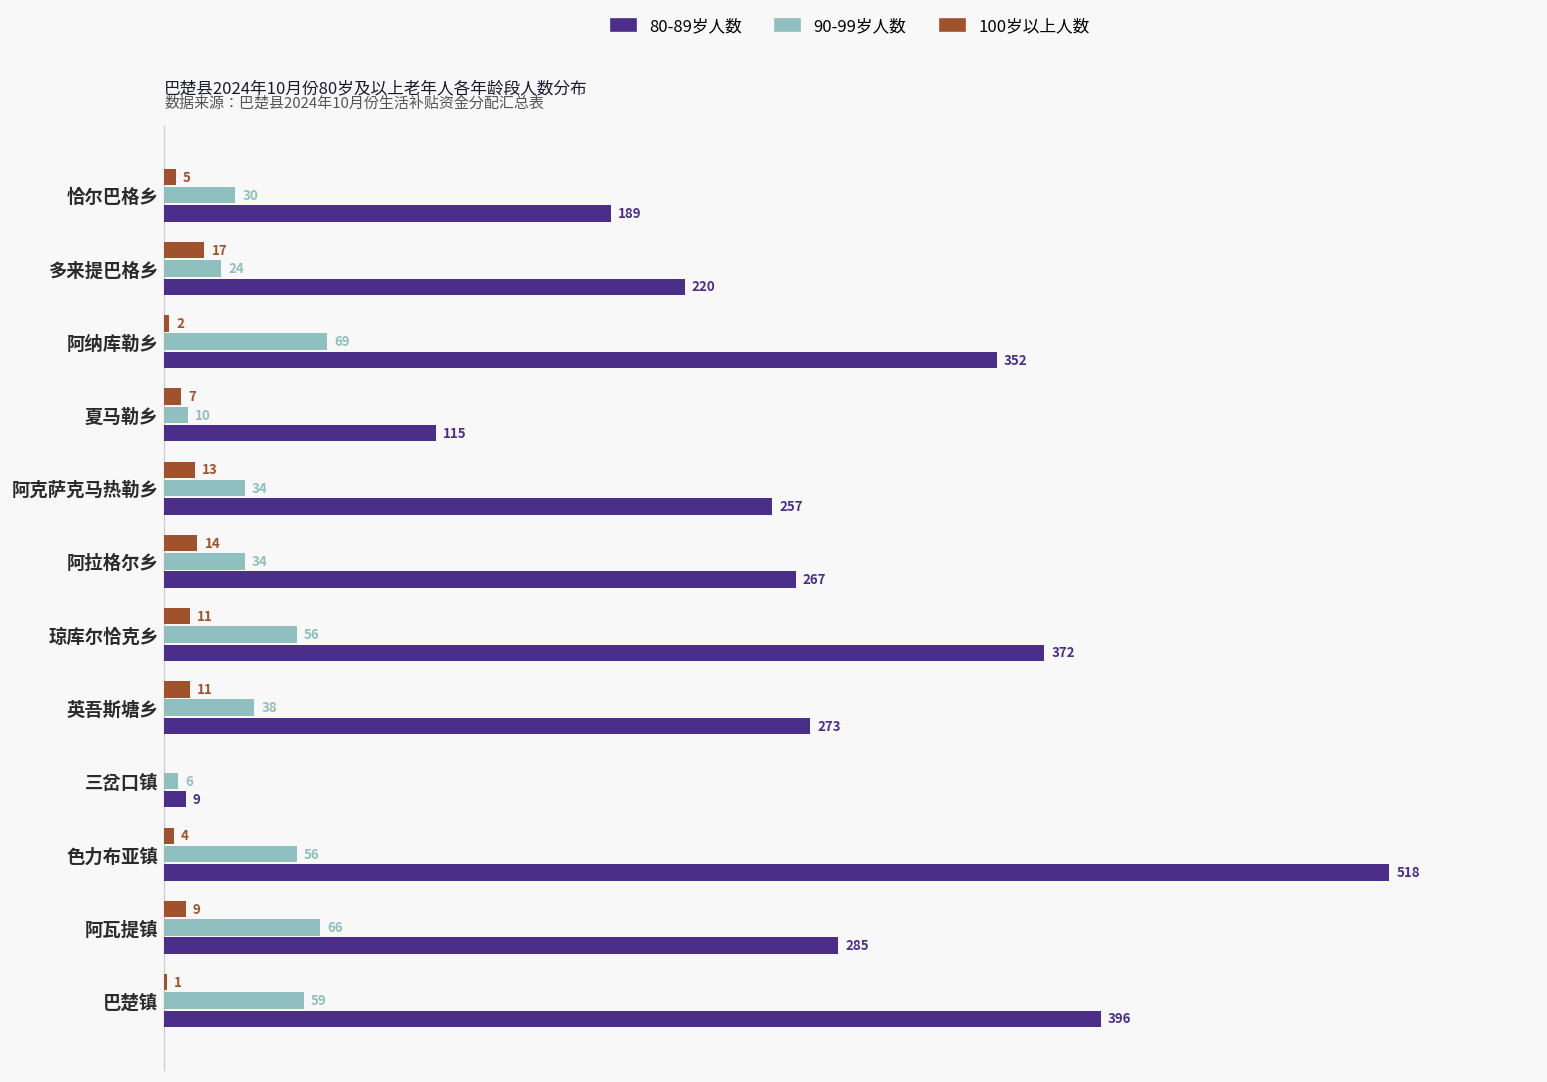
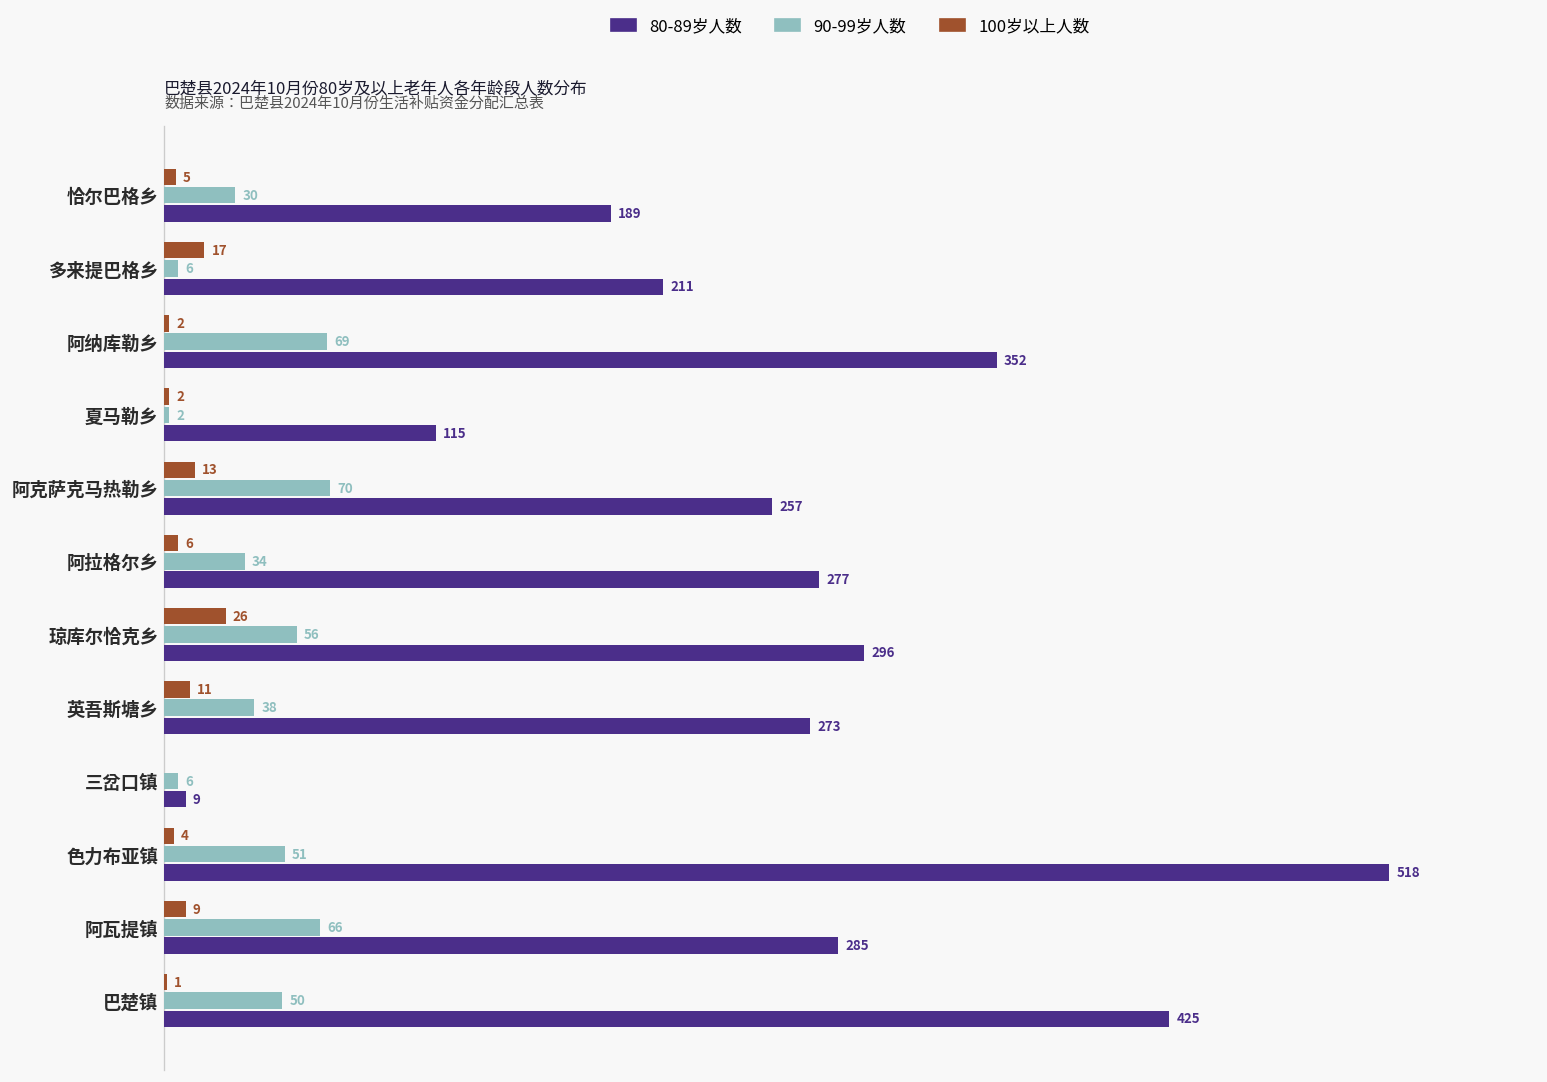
  {
    "80-89岁人数": {
      "恰尔巴格乡": 189,
-     "多来提巴格乡": 220,
+     "多来提巴格乡": 211,
      "阿纳库勒乡": 352,
      "夏马勒乡": 115,
      "阿克萨克马热勒乡": 257,
-     "阿拉格尔乡": 267,
-     "琼库尔恰克乡": 372,
+     "阿拉格尔乡": 277,
+     "琼库尔恰克乡": 296,
      "英吾斯塘乡": 273,
      "三岔口镇": 9,
      "色力布亚镇": 518,
      "阿瓦提镇": 285,
-     "巴楚镇": 396
+     "巴楚镇": 425
    },
    "90-99岁人数": {
      "恰尔巴格乡": 30,
-     "多来提巴格乡": 24,
+     "多来提巴格乡": 6,
      "阿纳库勒乡": 69,
-     "夏马勒乡": 10,
-     "阿克萨克马热勒乡": 34,
+     "夏马勒乡": 2,
+     "阿克萨克马热勒乡": 70,
      "阿拉格尔乡": 34,
      "琼库尔恰克乡": 56,
      "英吾斯塘乡": 38,
      "三岔口镇": 6,
-     "色力布亚镇": 56,
+     "色力布亚镇": 51,
      "阿瓦提镇": 66,
-     "巴楚镇": 59
+     "巴楚镇": 50
    },
    "100岁以上人数": {
      "恰尔巴格乡": 5,
      "多来提巴格乡": 17,
      "阿纳库勒乡": 2,
-     "夏马勒乡": 7,
+     "夏马勒乡": 2,
      "阿克萨克马热勒乡": 13,
-     "阿拉格尔乡": 14,
-     "琼库尔恰克乡": 11,
+     "阿拉格尔乡": 6,
+     "琼库尔恰克乡": 26,
      "英吾斯塘乡": 11,
      "色力布亚镇": 4,
      "阿瓦提镇": 9,
      "巴楚镇": 1
    }
  }
